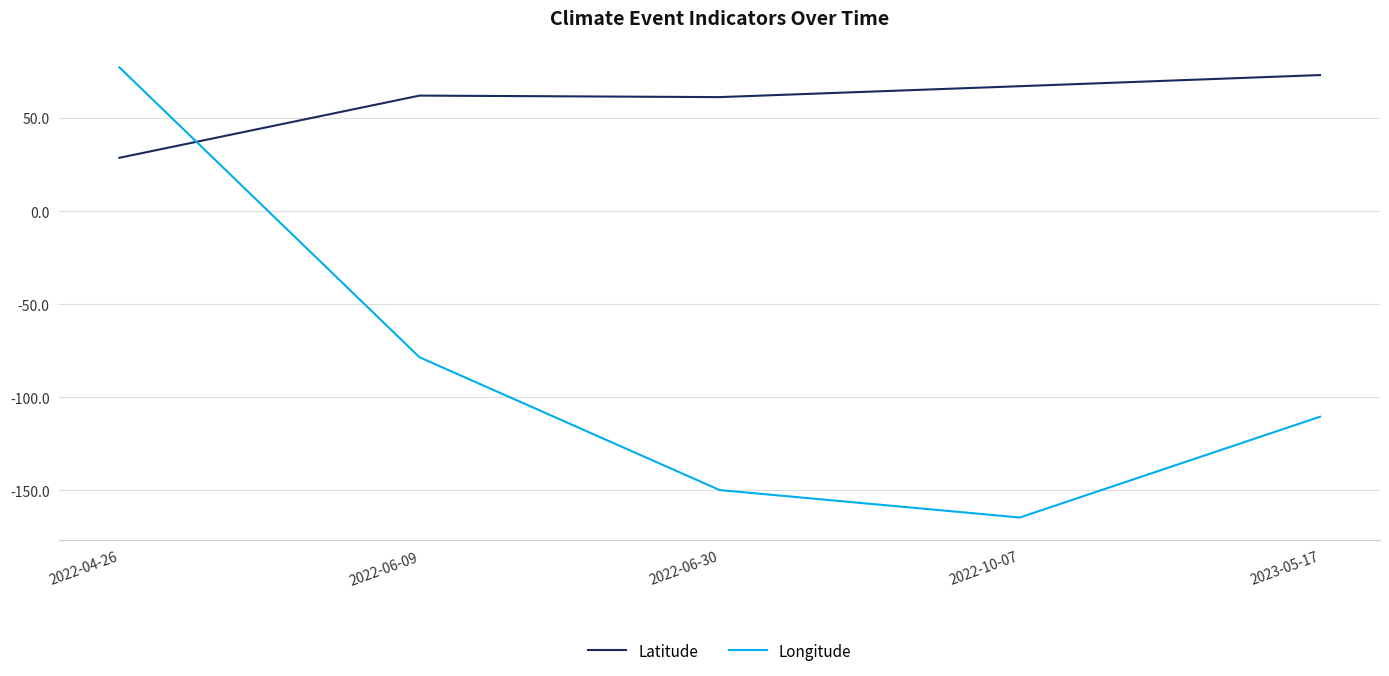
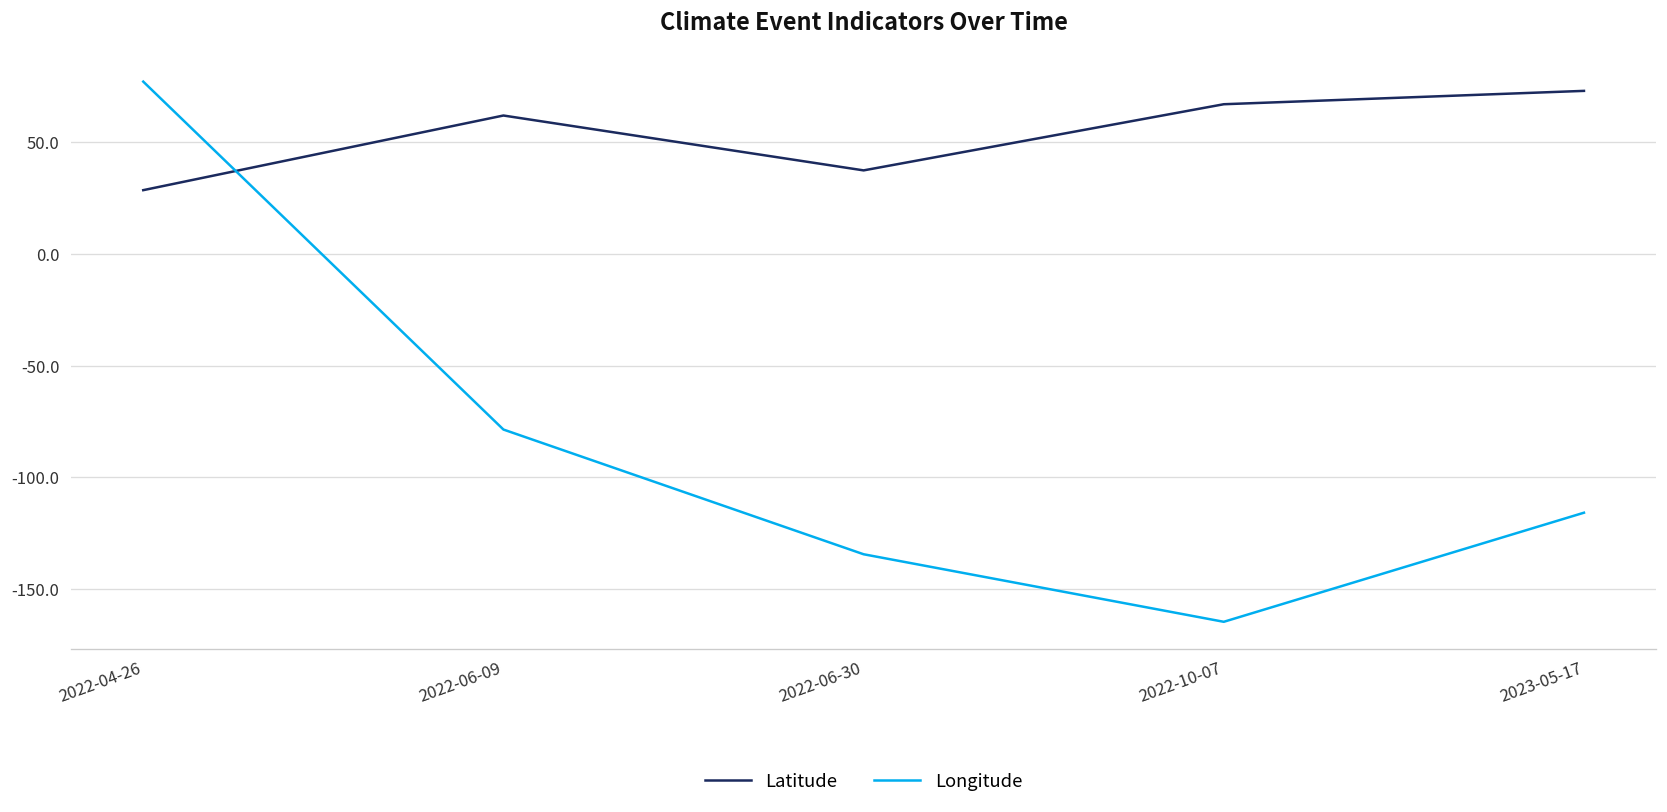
  {
    "Latitude": {
      "2022-04-26": 29,
      "2022-06-09": 62,
-     "2022-06-30": 61,
+     "2022-06-30": 37,
      "2022-10-07": 67,
      "2023-05-17": 73
    },
    "Longitude": {
      "2022-04-26": 77,
      "2022-06-09": -79,
-     "2022-06-30": -150,
+     "2022-06-30": -134,
      "2022-10-07": -165,
-     "2023-05-17": -111
+     "2023-05-17": -116
    }
  }
